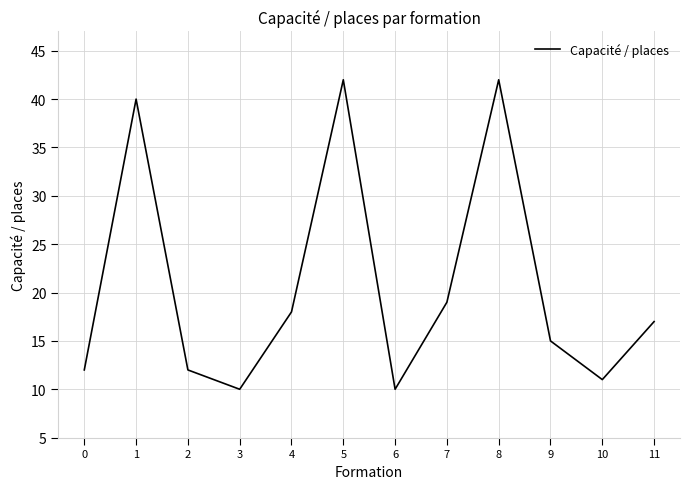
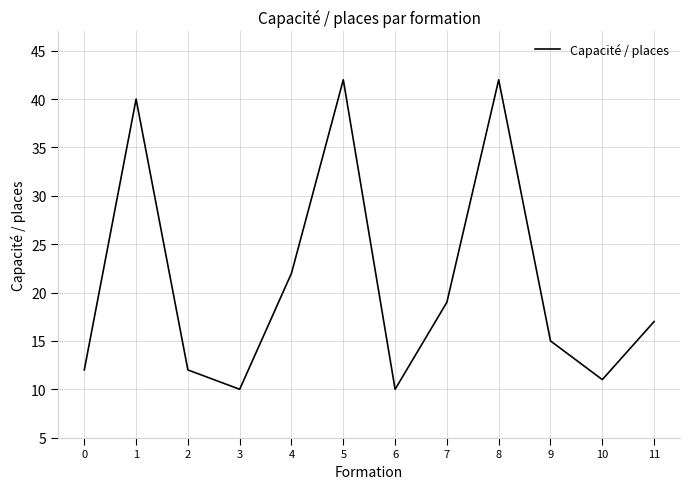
  {
    "0": 12,
    "1": 40,
    "2": 12,
    "3": 10,
-   "4": 18,
+   "4": 22,
    "5": 42,
    "6": 10,
    "7": 19,
    "8": 42,
    "9": 15,
    "10": 11,
    "11": 17
  }
